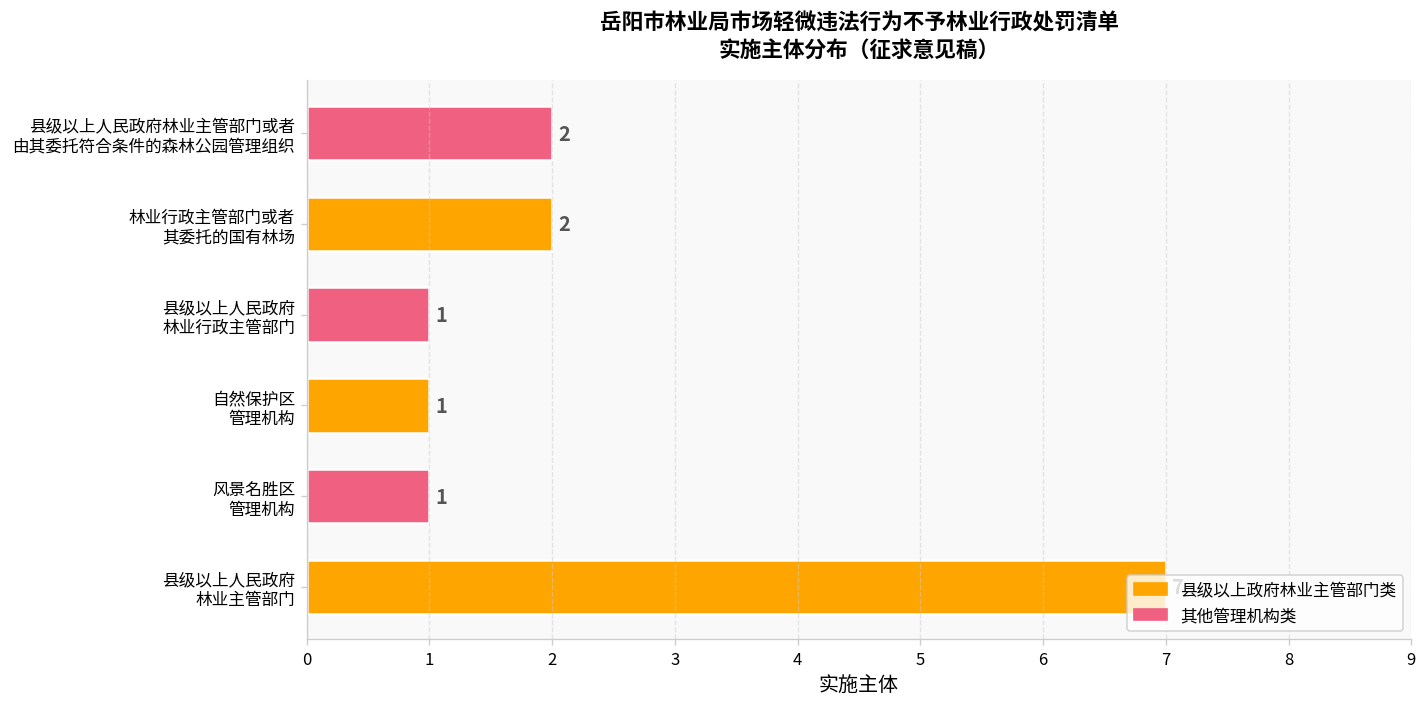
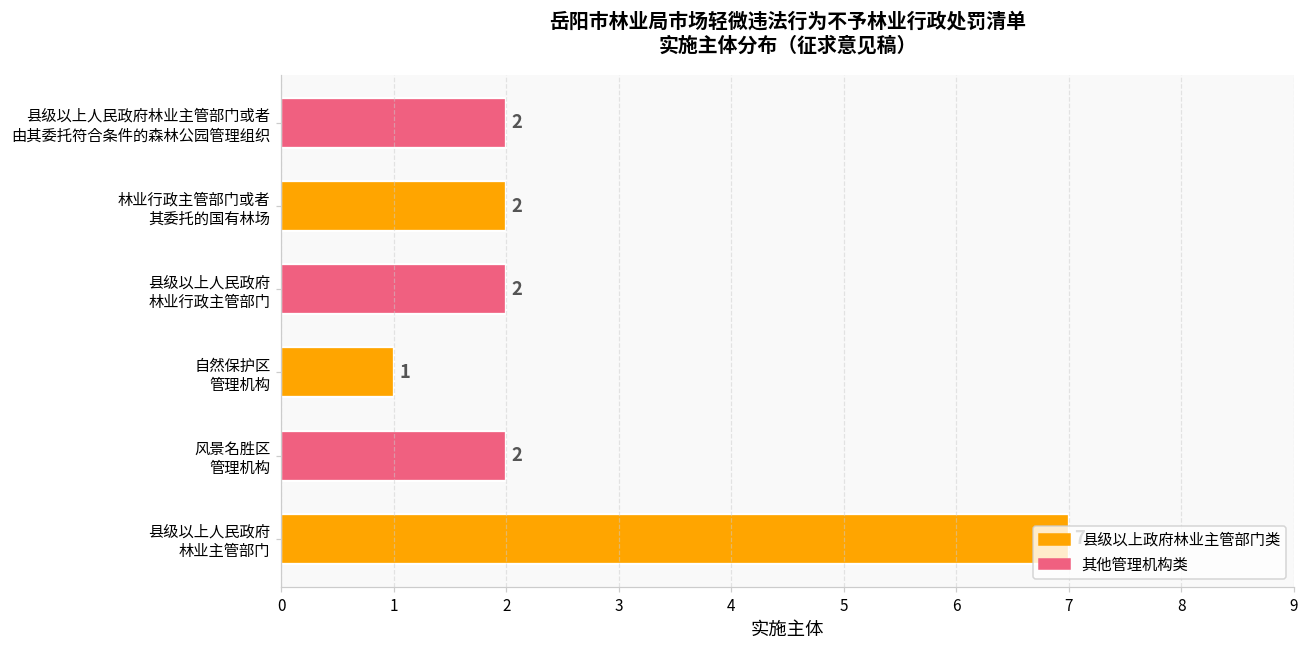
  {
    "县级以上人民政府林业主管部门或者 由其委托符合条件的森林公园管理组织": 2,
    "林业行政主管部门或者 其委托的国有林场": 2,
-   "县级以上人民政府 林业行政主管部门": 1,
+   "县级以上人民政府 林业行政主管部门": 2,
    "自然保护区 管理机构": 1,
-   "风景名胜区 管理机构": 1
+   "风景名胜区 管理机构": 2
  }
